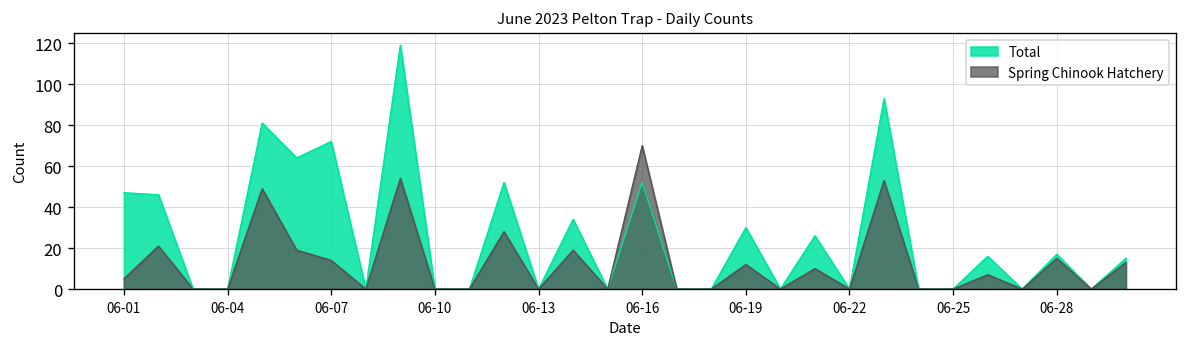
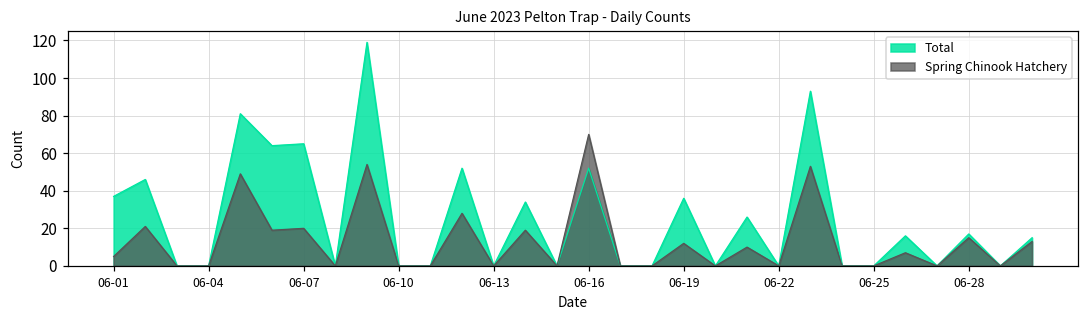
  {
    "Total": {
-     "06-01": 47,
-     "06-07": 72,
+     "06-01": 37,
+     "06-07": 65,
      "06-16": 52,
-     "06-19": 30,
+     "06-19": 36,
      "06-28": 17
    },
    "Spring Chinook Hatchery": {
      "06-01": 5,
-     "06-07": 14,
+     "06-07": 20,
      "06-16": 70,
      "06-19": 12,
      "06-28": 15
    }
  }
